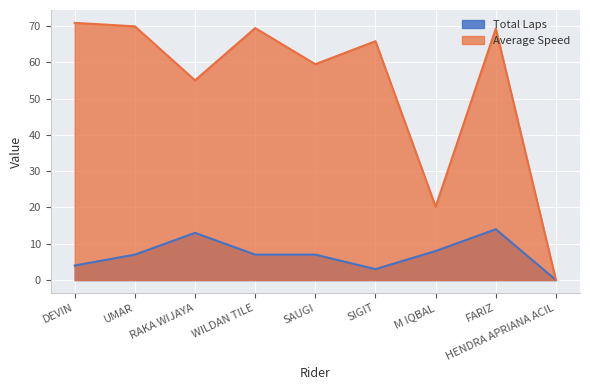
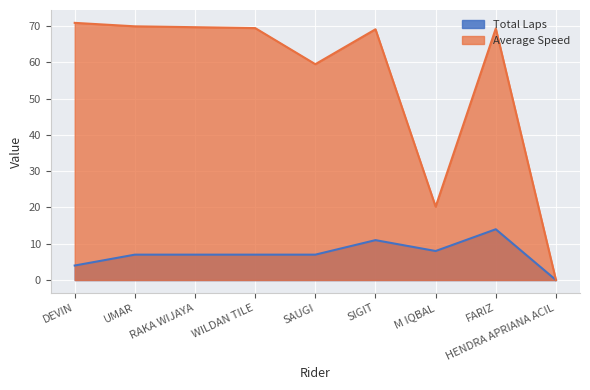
  {
    "Total Laps": {
      "DEVIN": 4,
      "UMAR": 7,
-     "RAKA WIJAYA": 13,
+     "RAKA WIJAYA": 7,
      "WILDAN TILE": 7,
      "SAUGI": 7,
-     "SIGIT": 3,
+     "SIGIT": 11,
      "M IQBAL": 8,
      "FARIZ": 14
    },
    "Average Speed": {
      "DEVIN": 71,
      "UMAR": 70,
-     "RAKA WIJAYA": 55,
+     "RAKA WIJAYA": 70,
      "WILDAN TILE": 69,
      "SAUGI": 60,
-     "SIGIT": 66,
+     "SIGIT": 69,
      "M IQBAL": 20,
      "FARIZ": 69
    }
  }
